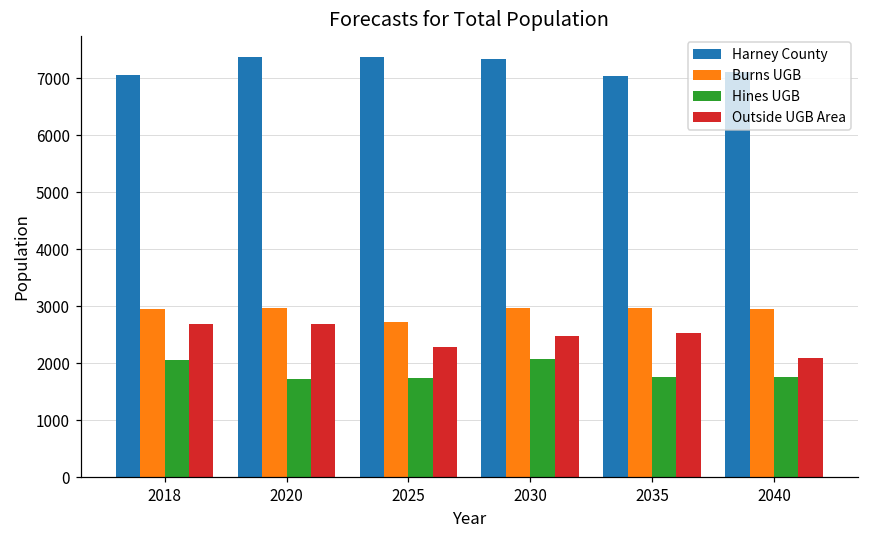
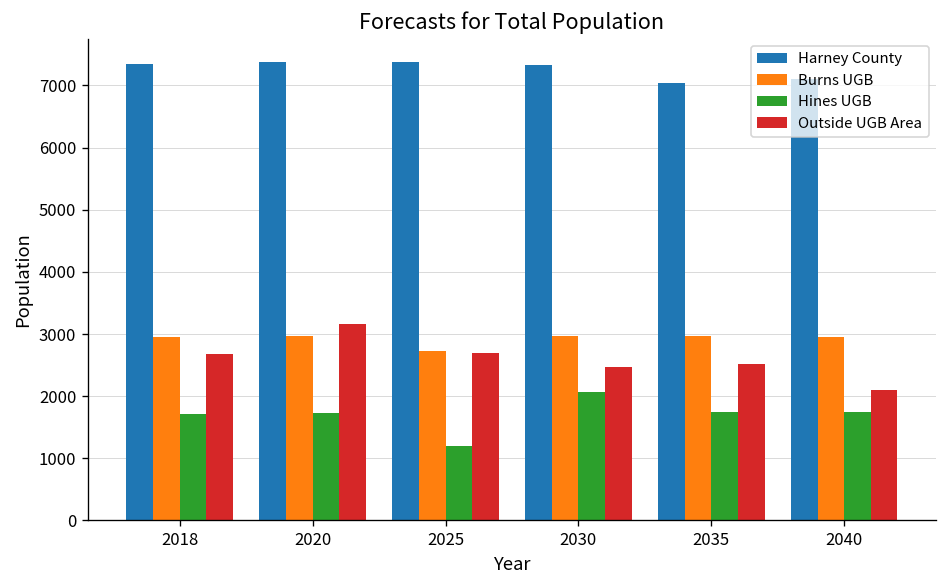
  {
    "Harney County": {
-     "2018": 7100,
+     "2018": 7300,
      "2020": 7400,
      "2025": 7400,
      "2030": 7300,
      "2035": 7000
    },
    "Burns UGB": {
      "2018": 2900,
      "2020": 3000,
      "2025": 2700,
      "2030": 3000,
      "2035": 3000,
      "2040": 3000
    },
    "Hines UGB": {
-     "2018": 2100,
+     "2018": 1700,
      "2020": 1700,
-     "2025": 1700,
+     "2025": 1200,
      "2030": 2100,
      "2035": 1700,
      "2040": 1800
    },
    "Outside UGB Area": {
      "2018": 2700,
-     "2020": 2700,
-     "2025": 2300,
+     "2020": 3200,
+     "2025": 2700,
      "2030": 2500,
      "2035": 2500,
      "2040": 2100
    }
  }
